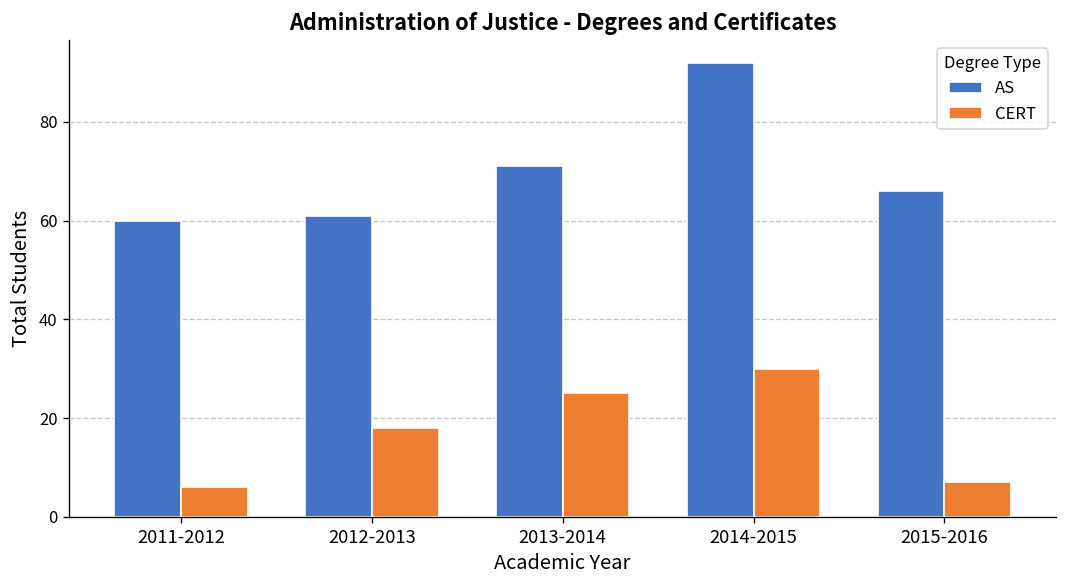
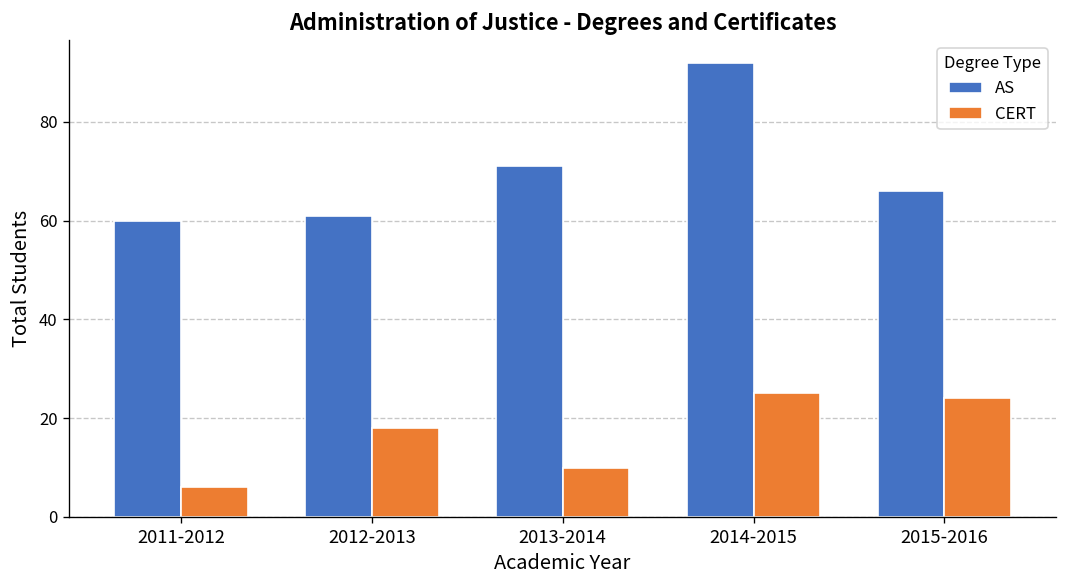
  {
    "AS": {
      "2011-2012": 60,
      "2012-2013": 61,
      "2013-2014": 71,
      "2014-2015": 92,
      "2015-2016": 66
    },
    "CERT": {
      "2011-2012": 6,
      "2012-2013": 18,
-     "2013-2014": 25,
-     "2014-2015": 30,
-     "2015-2016": 7
+     "2013-2014": 10,
+     "2014-2015": 25,
+     "2015-2016": 24
    }
  }
